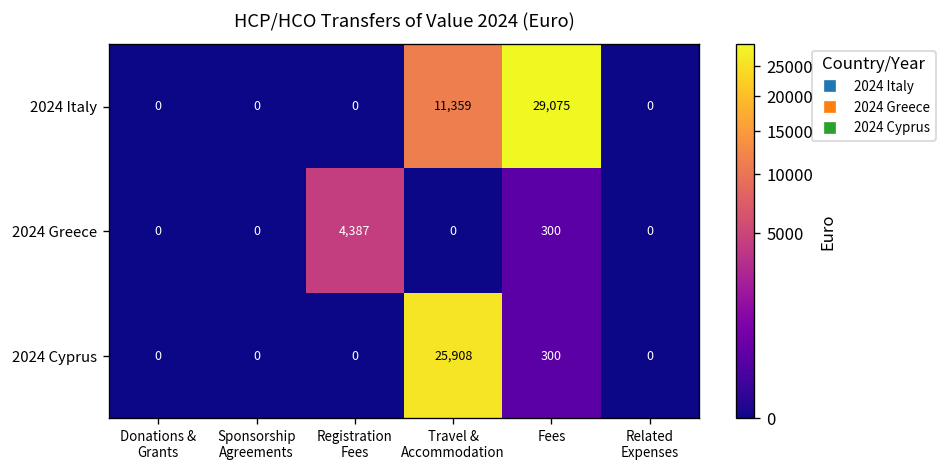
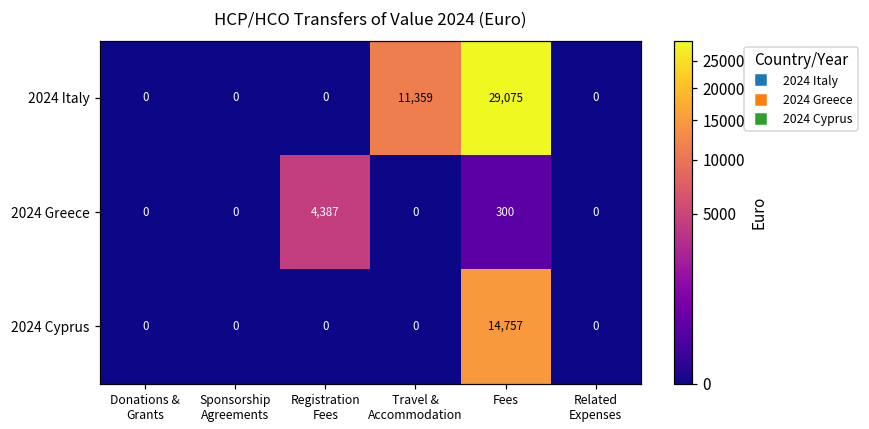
  {
    "2024 Italy": {
      "Donations & Grants": "0",
      "Sponsorship Agreements": "0",
      "Registration Fees": "0",
      "Travel & Accommodation": "11,359",
      "Fees": "29,075",
      "Related Expenses": "0"
    },
    "2024 Greece": {
      "Donations & Grants": "0",
      "Sponsorship Agreements": "0",
      "Registration Fees": "4,387",
      "Travel & Accommodation": "0",
      "Fees": "300",
      "Related Expenses": "0"
    },
    "2024 Cyprus": {
      "Donations & Grants": "0",
      "Sponsorship Agreements": "0",
      "Registration Fees": "0",
-     "Travel & Accommodation": "25,908",
-     "Fees": "300",
+     "Travel & Accommodation": "0",
+     "Fees": "14,757",
      "Related Expenses": "0"
    }
  }
